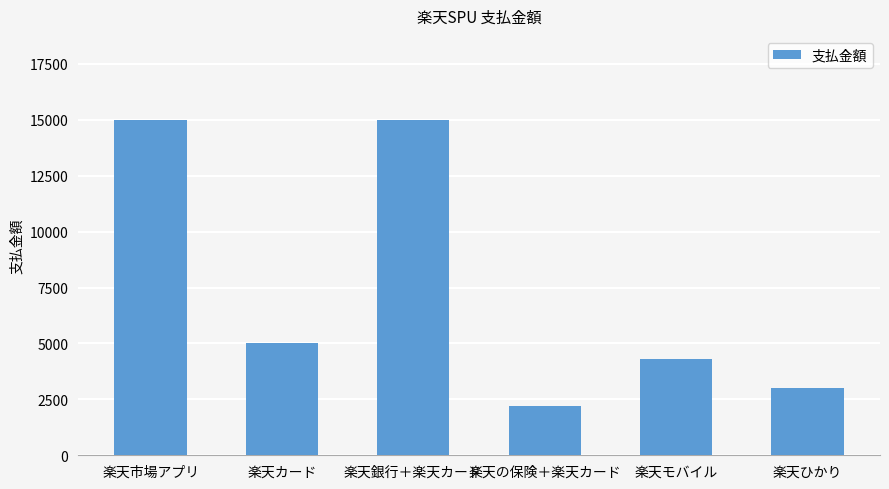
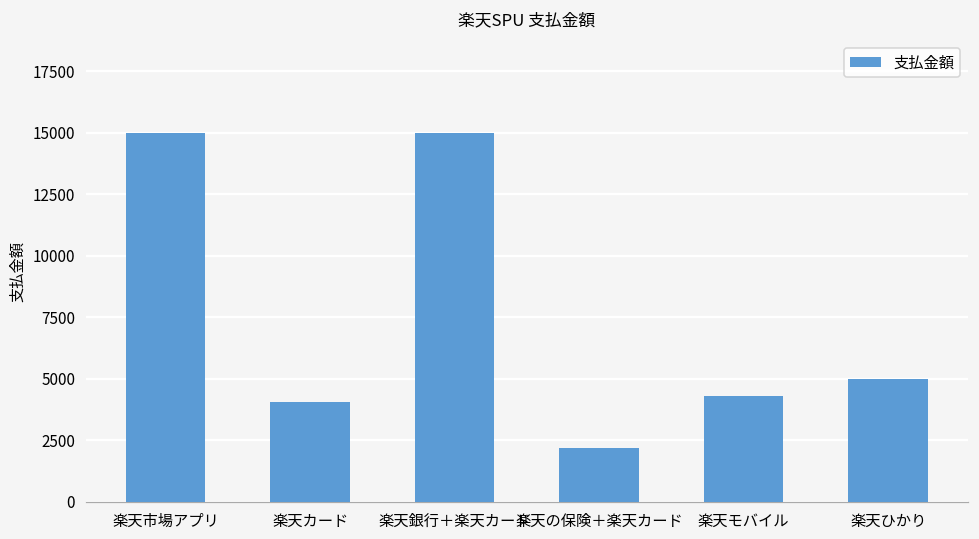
  {
    "楽天市場アプリ": 15000,
-   "楽天カード": 5000,
+   "楽天カード": 4100,
    "楽天銀行＋楽天カード": 15000,
    "楽天の保険＋楽天カード": 2200,
    "楽天モバイル": 4300,
-   "楽天ひかり": 3000
+   "楽天ひかり": 5000
  }
